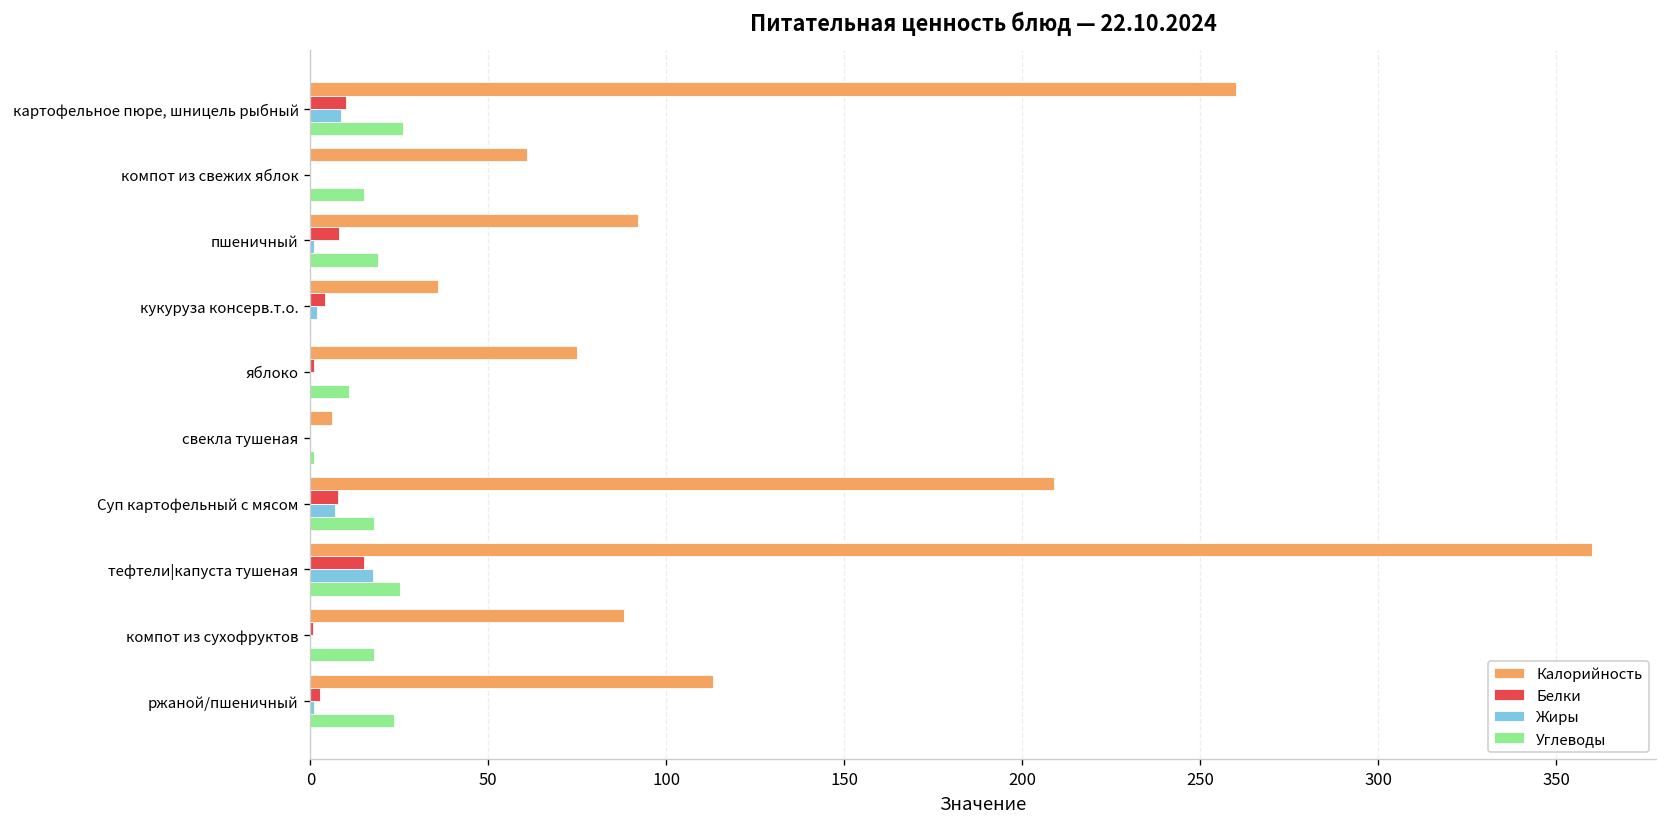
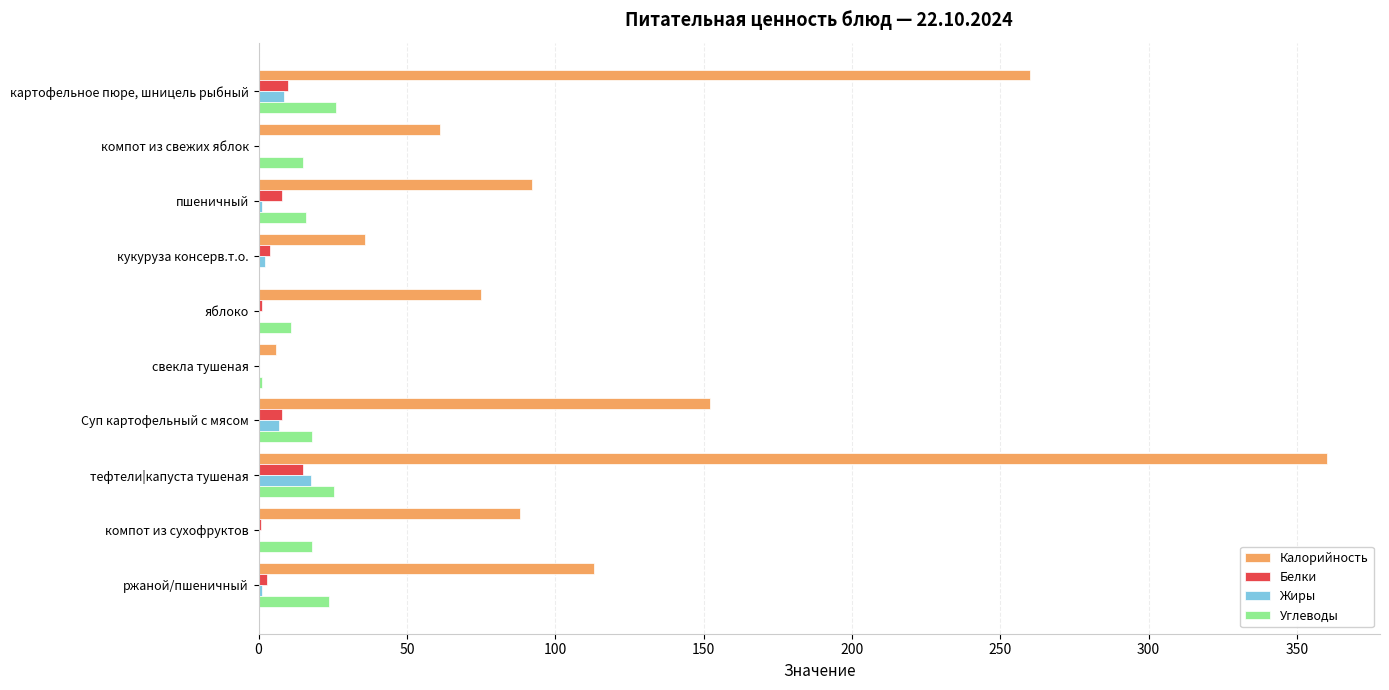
  {
    "Калорийность": {
      "картофельное пюре, шницель рыбный": 260,
      "компот из свежих яблок": 61,
      "пшеничный": 92,
      "кукуруза консерв.т.о.": 36,
      "яблоко": 75,
      "свекла тушеная": 6,
-     "Суп картофельный с мясом": 209,
+     "Суп картофельный с мясом": 152,
      "тефтели|капуста тушеная": 360,
      "компот из сухофруктов": 88,
      "ржаной/пшеничный": 113
    },
    "Белки": {
      "картофельное пюре, шницель рыбный": 10,
      "компот из свежих яблок": 0,
      "пшеничный": 8,
      "кукуруза консерв.т.о.": 4,
      "яблоко": 1,
      "свекла тушеная": 0,
      "Суп картофельный с мясом": 8,
      "тефтели|капуста тушеная": 15,
      "ржаной/пшеничный": 3
    },
    "Жиры": {
      "картофельное пюре, шницель рыбный": 9,
      "компот из свежих яблок": 0,
      "пшеничный": 1,
      "кукуруза консерв.т.о.": 2,
      "яблоко": 0,
      "свекла тушеная": 0,
      "Суп картофельный с мясом": 7,
      "тефтели|капуста тушеная": 18,
      "компот из сухофруктов": 0,
      "ржаной/пшеничный": 1
    },
    "Углеводы": {
      "картофельное пюре, шницель рыбный": 26,
      "компот из свежих яблок": 15,
-     "пшеничный": 19,
+     "пшеничный": 16,
      "кукуруза консерв.т.о.": 0,
      "яблоко": 11,
      "свекла тушеная": 1,
      "Суп картофельный с мясом": 18,
      "тефтели|капуста тушеная": 25,
      "компот из сухофруктов": 18,
      "ржаной/пшеничный": 24
    }
  }
